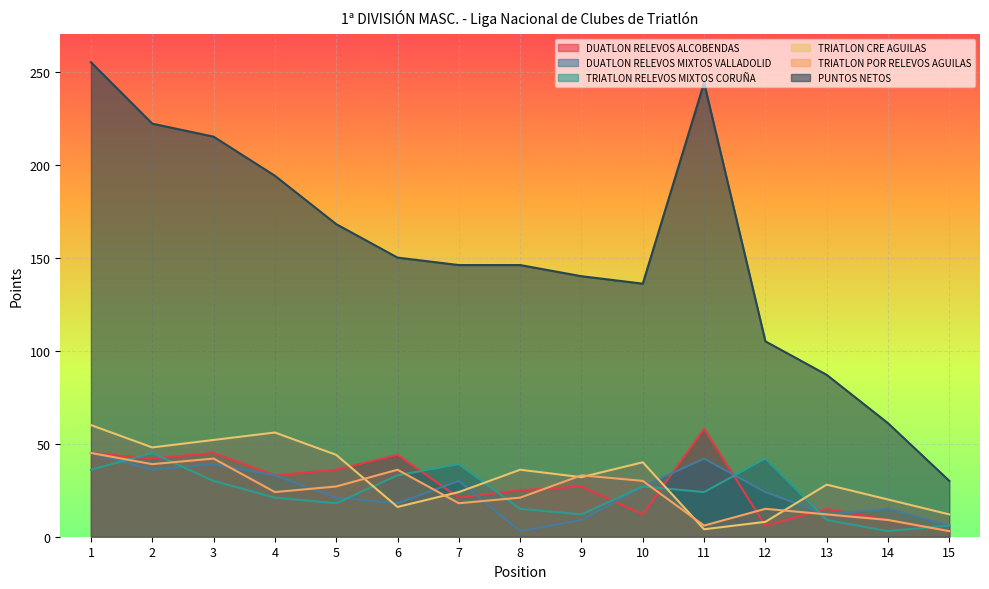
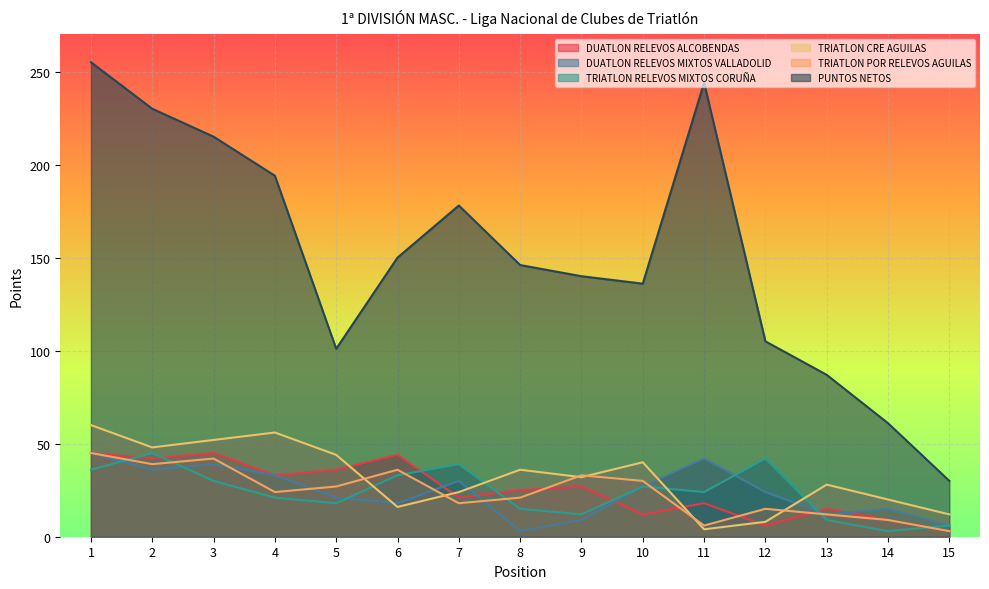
  {
    "DUATLON RELEVOS ALCOBENDAS": {
      "2": 42,
      "3": 45,
      "5": 36,
      "6": 44,
      "7": 21,
      "8": 25,
      "9": 27,
      "10": 12,
-     "11": 58,
+     "11": 18,
      "12": 6,
      "13": 15
    },
    "PUNTOS NETOS": {
      "1": 255,
-     "2": 222,
+     "2": 230,
      "3": 215,
      "4": 194,
-     "5": 168,
+     "5": 101,
      "6": 150,
-     "7": 146,
+     "7": 178,
      "8": 146,
      "9": 140,
      "10": 136,
      "12": 105,
      "13": 87,
      "14": 61,
      "15": 30
    }
  }
